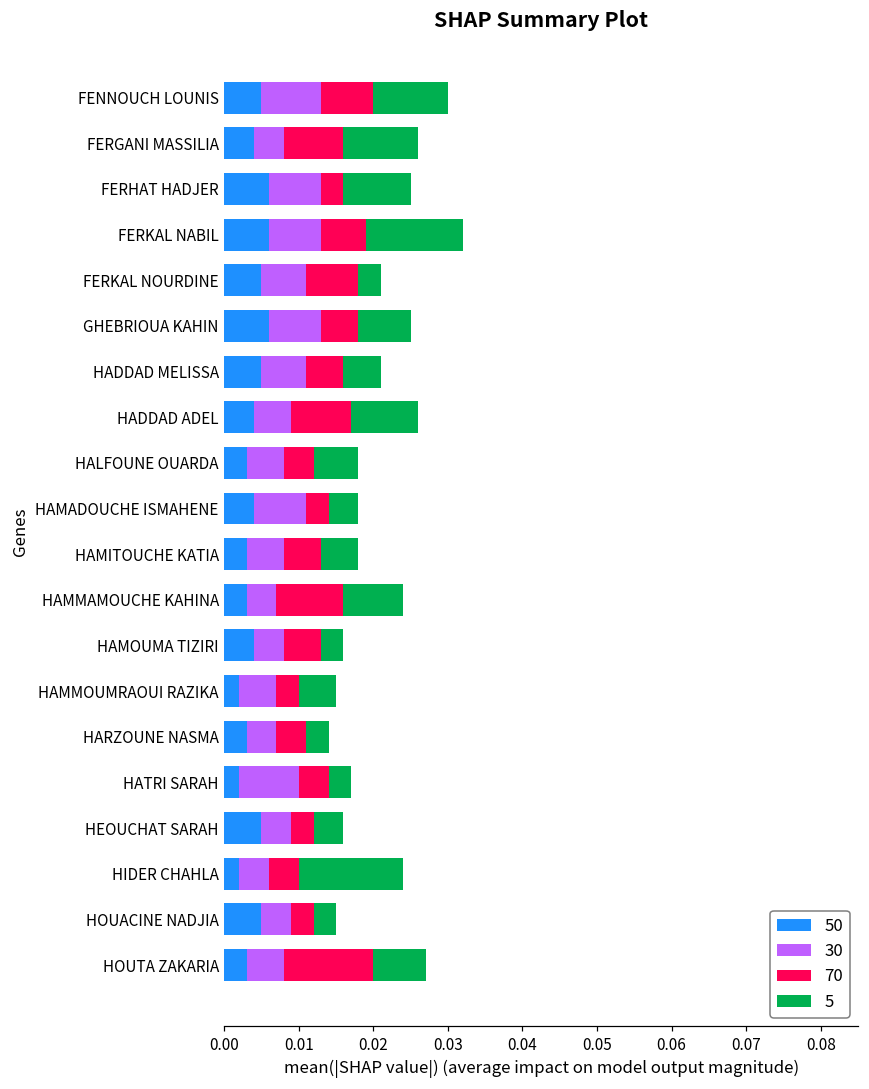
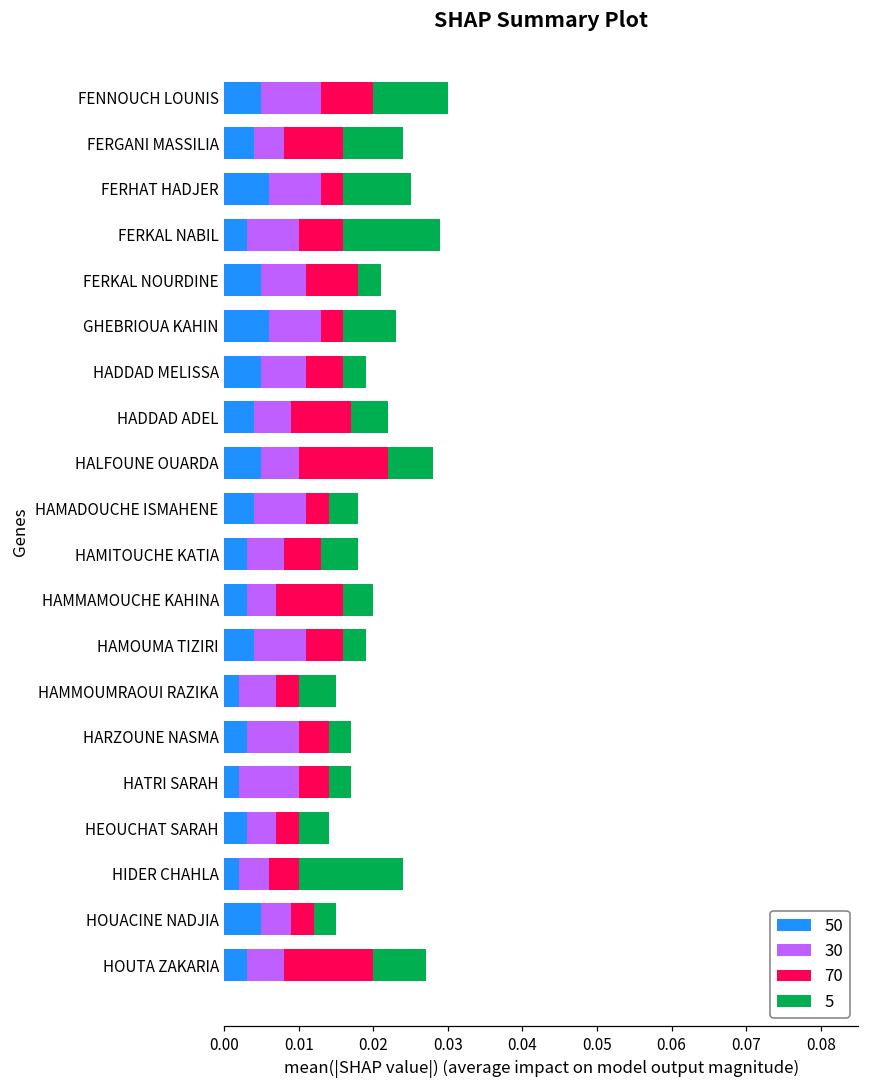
  {
    "50": {
      "FENNOUCH LOUNIS": 0.005,
      "FERGANI MASSILIA": 0.004,
      "FERHAT HADJER": 0.006,
-     "FERKAL NABIL": 0.006,
+     "FERKAL NABIL": 0.003,
      "FERKAL NOURDINE": 0.005,
      "GHEBRIOUA KAHIN": 0.006,
      "HADDAD MELISSA": 0.005,
      "HADDAD ADEL": 0.004,
-     "HALFOUNE OUARDA": 0.003,
+     "HALFOUNE OUARDA": 0.005,
      "HAMADOUCHE ISMAHENE": 0.004,
      "HAMITOUCHE KATIA": 0.003,
      "HAMMAMOUCHE KAHINA": 0.003,
      "HAMOUMA TIZIRI": 0.004,
      "HAMMOUMRAOUI RAZIKA": 0.002,
      "HARZOUNE NASMA": 0.003,
      "HATRI SARAH": 0.002,
-     "HEOUCHAT SARAH": 0.005,
+     "HEOUCHAT SARAH": 0.003,
      "HIDER CHAHLA": 0.002,
      "HOUACINE NADJIA": 0.005,
      "HOUTA ZAKARIA": 0.003
    },
    "30": {
      "FENNOUCH LOUNIS": 0.008,
      "FERGANI MASSILIA": 0.004,
      "FERHAT HADJER": 0.007,
      "FERKAL NABIL": 0.007,
      "FERKAL NOURDINE": 0.006,
      "GHEBRIOUA KAHIN": 0.007,
      "HADDAD MELISSA": 0.006,
      "HADDAD ADEL": 0.005,
      "HALFOUNE OUARDA": 0.005,
      "HAMADOUCHE ISMAHENE": 0.007,
      "HAMITOUCHE KATIA": 0.005,
      "HAMMAMOUCHE KAHINA": 0.004,
-     "HAMOUMA TIZIRI": 0.004,
+     "HAMOUMA TIZIRI": 0.007,
      "HAMMOUMRAOUI RAZIKA": 0.005,
-     "HARZOUNE NASMA": 0.004,
+     "HARZOUNE NASMA": 0.007,
      "HATRI SARAH": 0.008,
      "HEOUCHAT SARAH": 0.004,
      "HIDER CHAHLA": 0.004,
      "HOUACINE NADJIA": 0.004,
      "HOUTA ZAKARIA": 0.005
    },
    "70": {
      "FENNOUCH LOUNIS": 0.007,
      "FERGANI MASSILIA": 0.008,
      "FERHAT HADJER": 0.003,
      "FERKAL NABIL": 0.006,
      "FERKAL NOURDINE": 0.007,
-     "GHEBRIOUA KAHIN": 0.005,
+     "GHEBRIOUA KAHIN": 0.003,
      "HADDAD MELISSA": 0.005,
      "HADDAD ADEL": 0.008,
-     "HALFOUNE OUARDA": 0.004,
+     "HALFOUNE OUARDA": 0.012,
      "HAMADOUCHE ISMAHENE": 0.003,
      "HAMITOUCHE KATIA": 0.005,
      "HAMMAMOUCHE KAHINA": 0.009,
      "HAMOUMA TIZIRI": 0.005,
      "HAMMOUMRAOUI RAZIKA": 0.003,
      "HARZOUNE NASMA": 0.004,
      "HATRI SARAH": 0.004,
      "HEOUCHAT SARAH": 0.003,
      "HIDER CHAHLA": 0.004,
      "HOUACINE NADJIA": 0.003,
      "HOUTA ZAKARIA": 0.012
    },
    "5": {
      "FENNOUCH LOUNIS": 0.010,
-     "FERGANI MASSILIA": 0.010,
+     "FERGANI MASSILIA": 0.008,
      "FERHAT HADJER": 0.009,
      "FERKAL NABIL": 0.013,
      "FERKAL NOURDINE": 0.003,
      "GHEBRIOUA KAHIN": 0.007,
-     "HADDAD MELISSA": 0.005,
-     "HADDAD ADEL": 0.009,
+     "HADDAD MELISSA": 0.003,
+     "HADDAD ADEL": 0.005,
      "HALFOUNE OUARDA": 0.006,
      "HAMADOUCHE ISMAHENE": 0.004,
      "HAMITOUCHE KATIA": 0.005,
-     "HAMMAMOUCHE KAHINA": 0.008,
+     "HAMMAMOUCHE KAHINA": 0.004,
      "HAMOUMA TIZIRI": 0.003,
      "HAMMOUMRAOUI RAZIKA": 0.005,
      "HARZOUNE NASMA": 0.003,
      "HATRI SARAH": 0.003,
      "HEOUCHAT SARAH": 0.004,
      "HIDER CHAHLA": 0.014,
      "HOUACINE NADJIA": 0.003,
      "HOUTA ZAKARIA": 0.007
    }
  }
